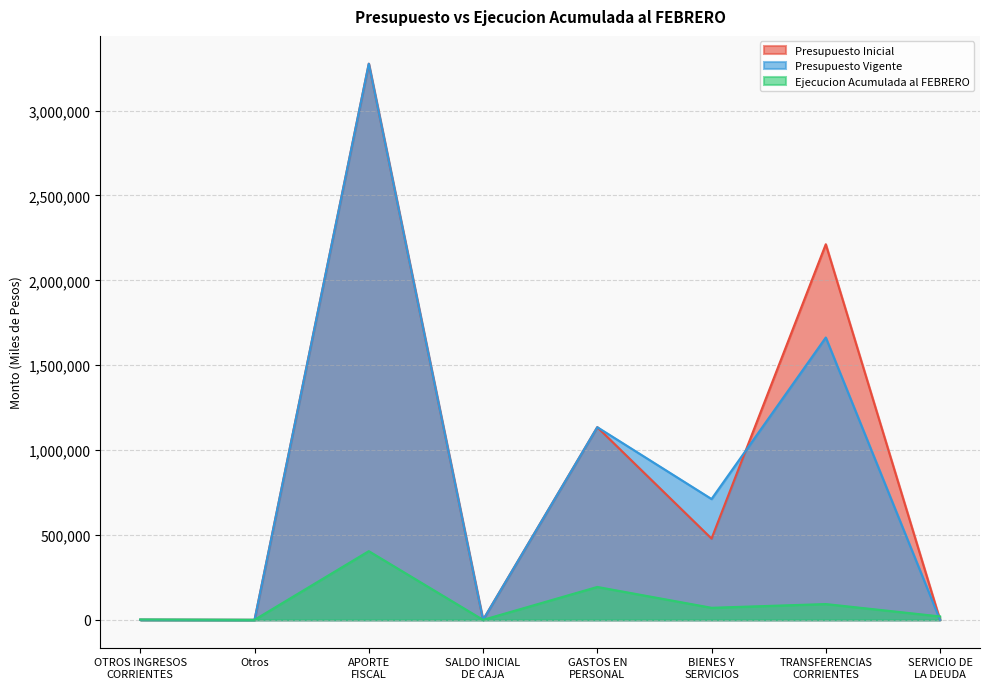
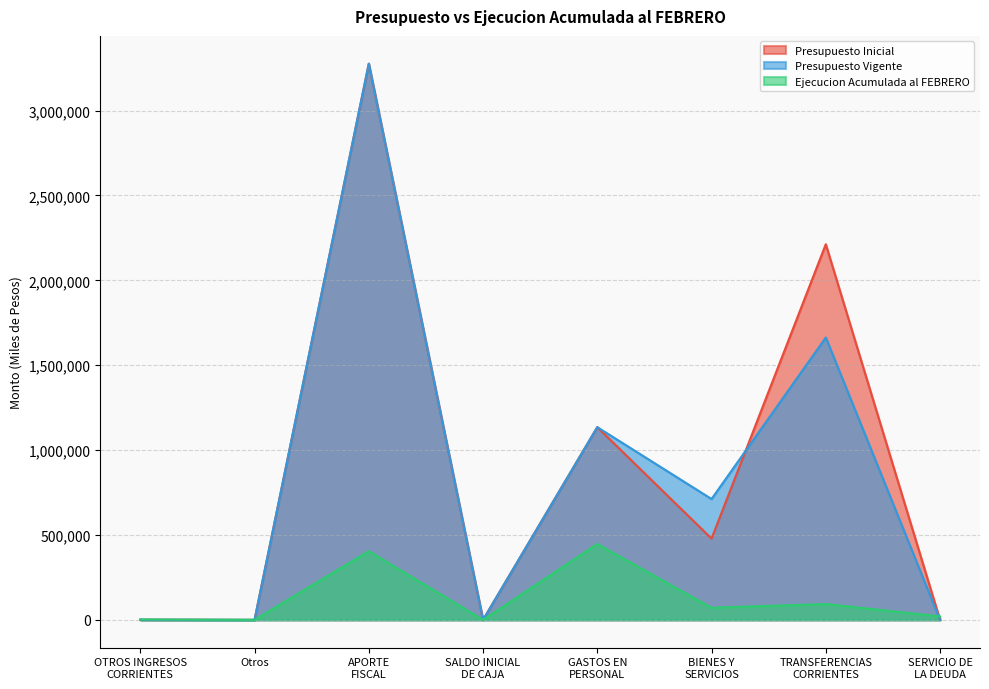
  {
    "Presupuesto Inicial": {
      "BIENES Y SERVICIOS": "480,000",
      "TRANSFERENCIAS CORRIENTES": "2,210,000"
    },
    "Presupuesto Vigente": {
      "BIENES Y SERVICIOS": "710,000",
      "TRANSFERENCIAS CORRIENTES": "1,660,000"
    },
    "Ejecucion Acumulada al FEBRERO": {
      "APORTE FISCAL": "400,000",
-     "GASTOS EN PERSONAL": "190,000",
+     "GASTOS EN PERSONAL": "450,000",
      "BIENES Y SERVICIOS": "70,000",
      "TRANSFERENCIAS CORRIENTES": "90,000",
      "SERVICIO DE LA DEUDA": "20,000"
    }
  }
